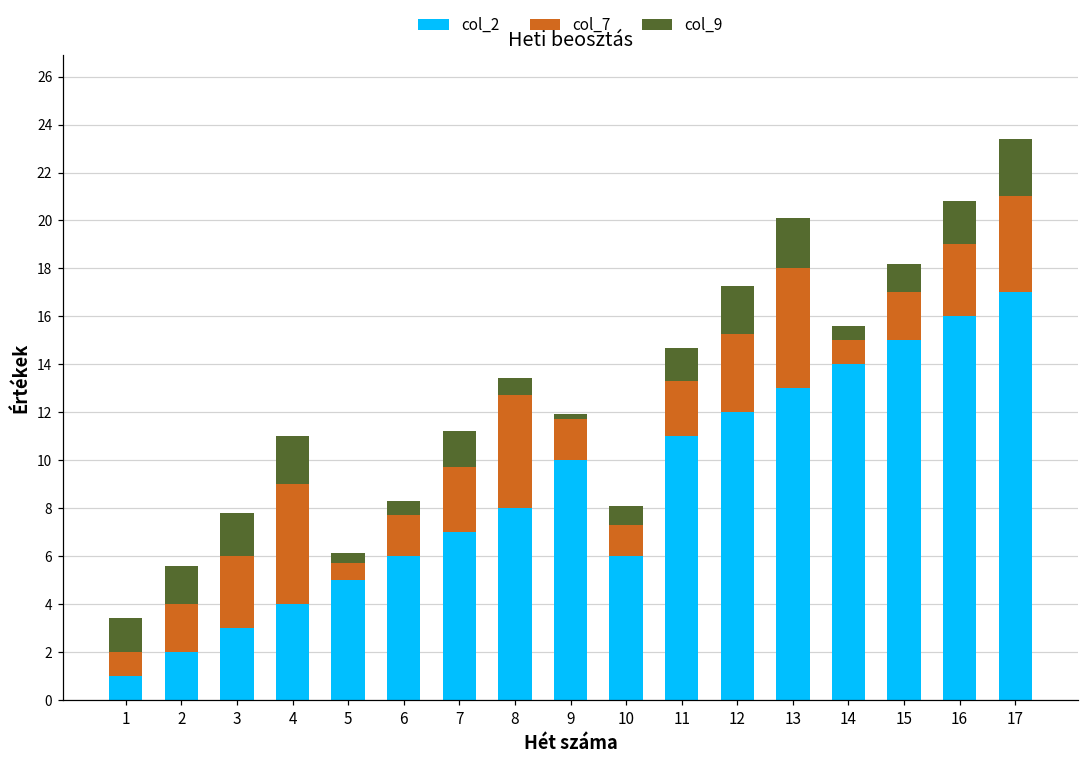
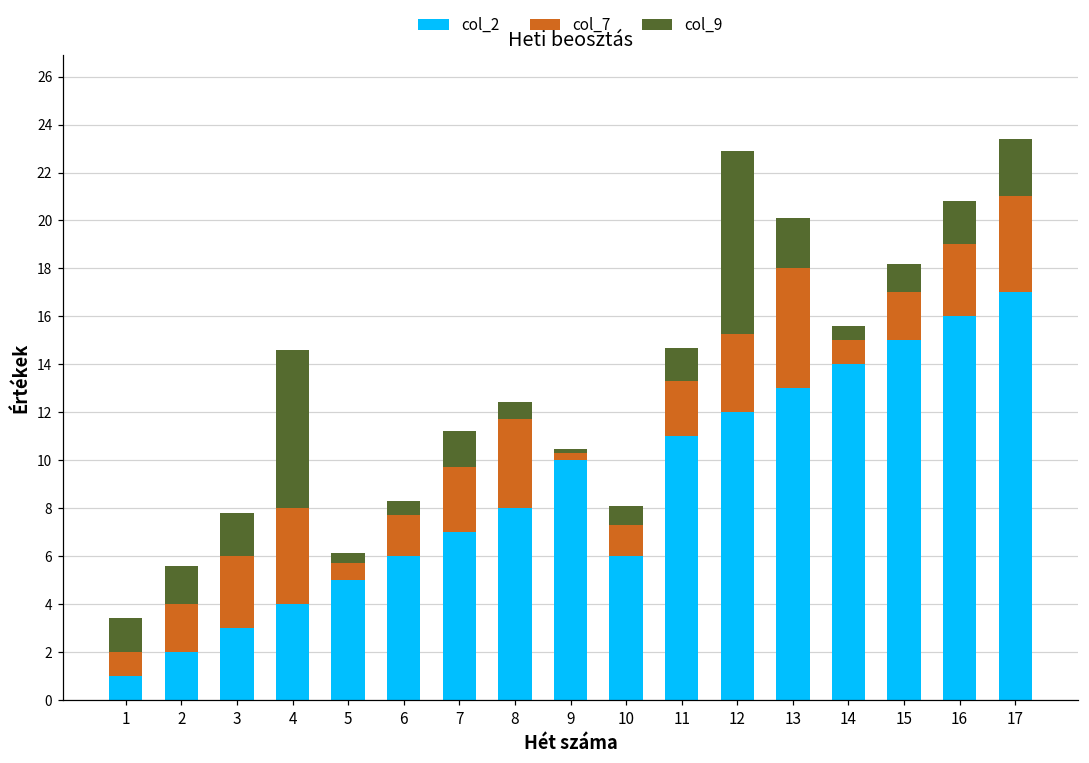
  {
    "col_2": {
      "1": 1.0,
      "2": 2.0,
      "3": 3.0,
      "4": 4.0,
      "5": 5.0,
      "6": 6.0,
      "7": 7.0,
      "8": 8.0,
      "9": 10.0,
      "10": 6.0,
      "11": 11.0,
      "12": 12.0,
      "13": 13.0,
      "14": 14.0,
      "15": 15.0,
      "16": 16.0,
      "17": 17.0
    },
    "col_7": {
      "1": 1.0,
      "2": 2.0,
      "3": 3.0,
-     "4": 5.0,
+     "4": 4.0,
      "5": 0.7,
      "6": 1.7,
      "7": 2.7,
-     "8": 4.7,
-     "9": 1.7,
+     "8": 3.7,
+     "9": 0.3,
      "10": 1.3,
      "11": 2.3,
      "12": 3.3,
      "13": 5.0,
      "14": 1.0,
      "15": 2.0,
      "16": 3.0,
      "17": 4.0
    },
    "col_9": {
      "1": 1.4,
      "2": 1.6,
      "3": 1.8,
-     "4": 2.0,
+     "4": 6.6,
      "5": 0.4,
      "6": 0.6,
      "7": 1.5,
      "8": 0.7,
      "9": 0.2,
      "10": 0.8,
      "11": 1.4,
-     "12": 2.0,
+     "12": 7.6,
      "13": 2.1,
      "14": 0.6,
      "15": 1.2,
      "16": 1.8,
      "17": 2.4
    }
  }
